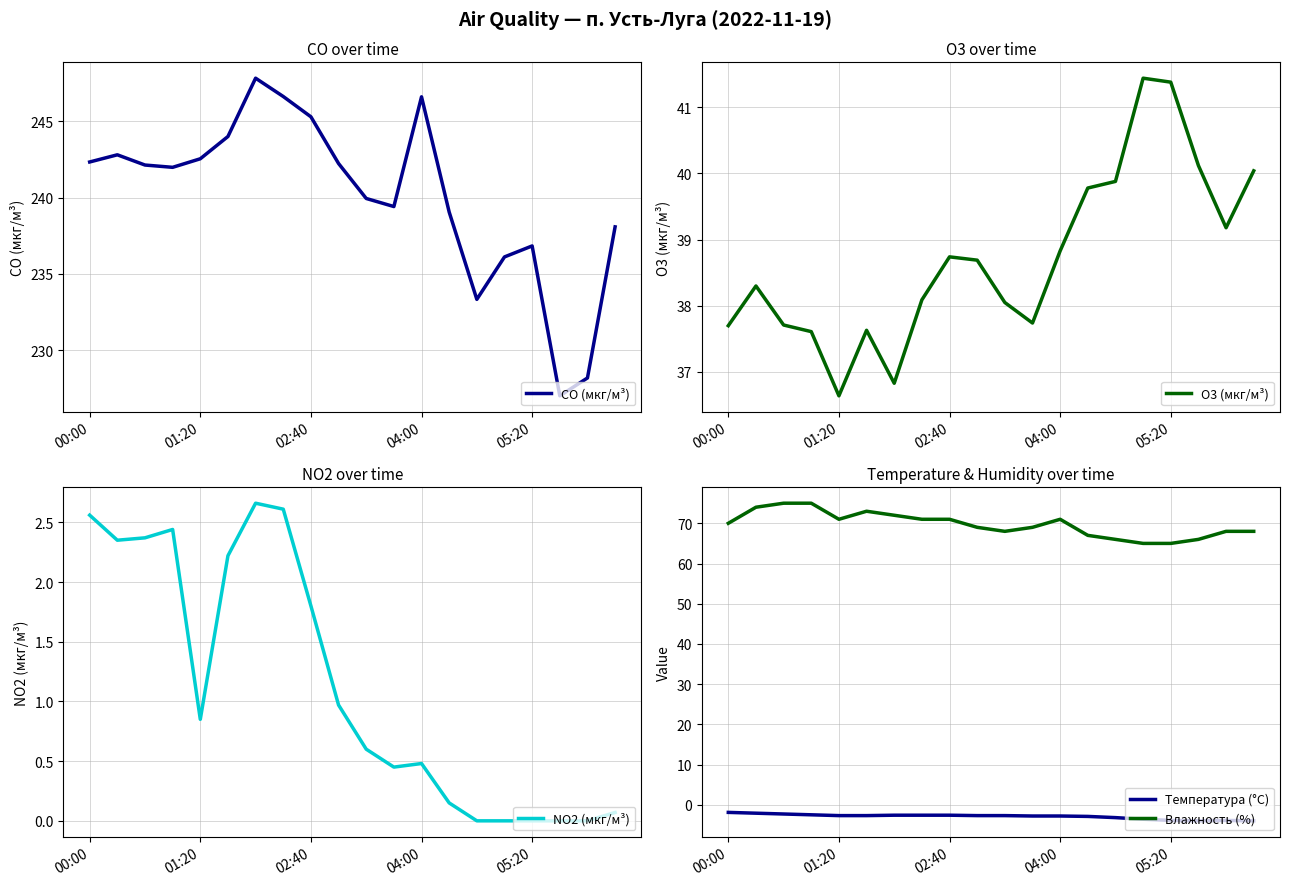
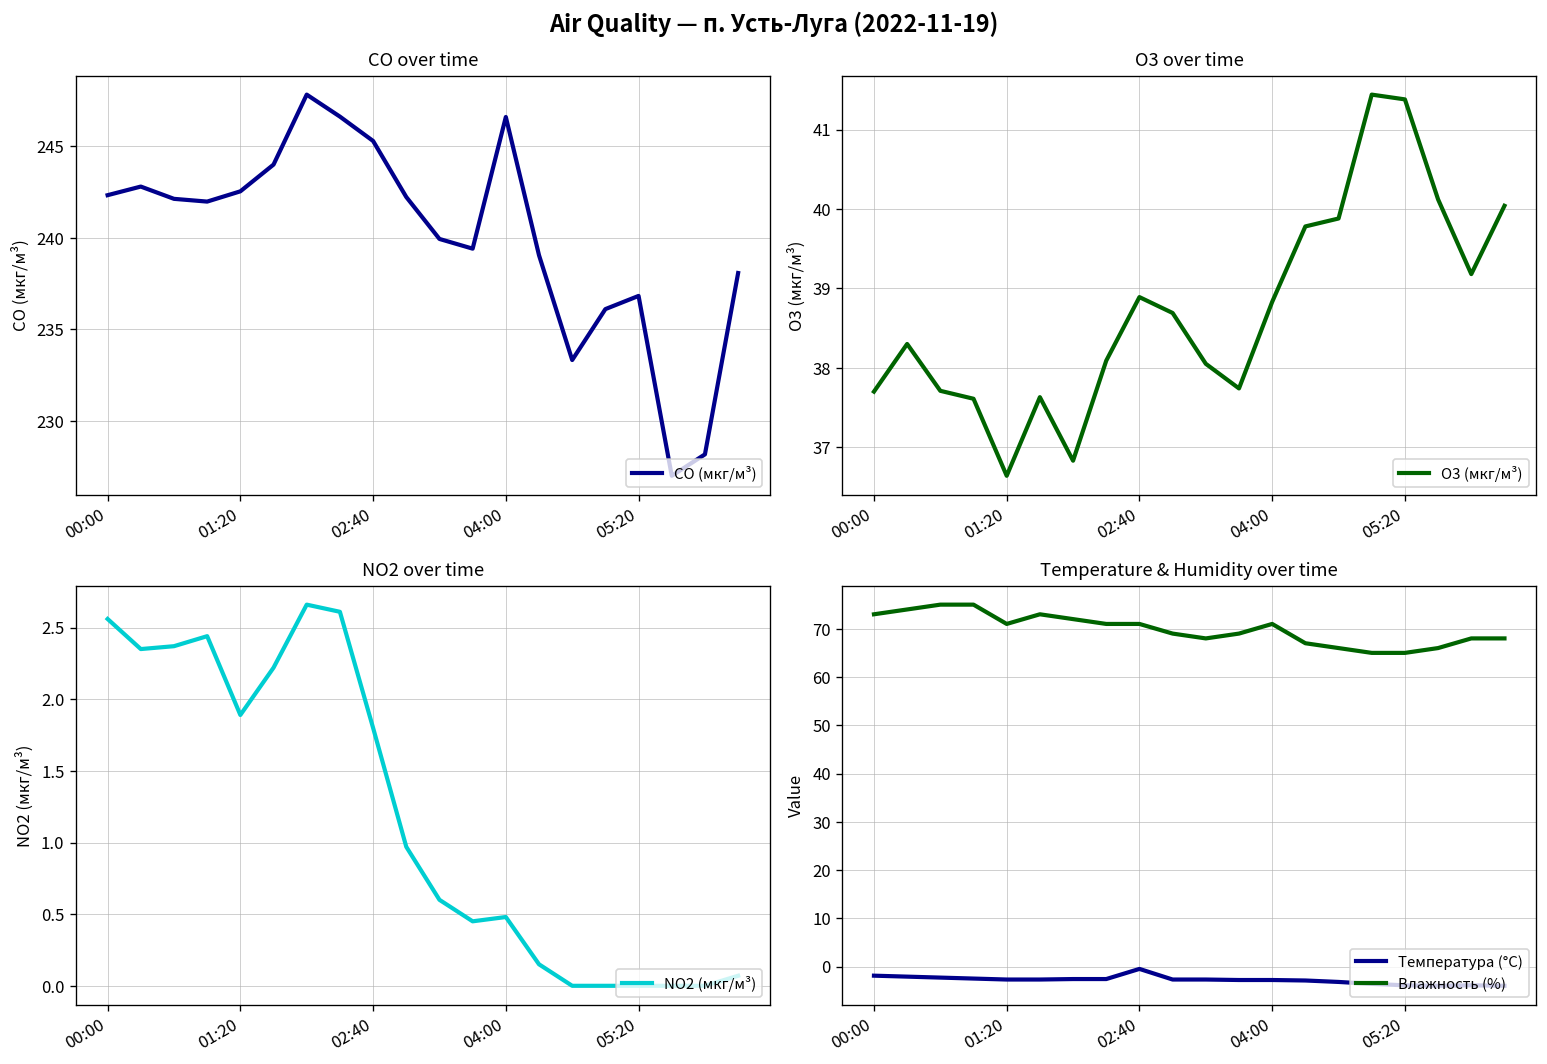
  {
    "CO over time": {
      "00:00": 242.3,
      "01:20": 242.5,
      "02:40": 245.3,
      "04:00": 246.6,
      "05:20": 236.8
    },
    "O3 over time": {
      "00:00": 37.7,
      "01:20": 36.6,
-     "02:40": 38.7,
+     "02:40": 38.9,
      "04:00": 38.8,
      "05:20": 41.4
    },
    "NO2 over time": {
      "00:00": 2.56,
-     "01:20": 0.85,
+     "01:20": 1.89,
      "02:40": 1.80,
      "04:00": 0.48
    },
    "Temperature & Humidity over time": {
      "Температура (°C)": {
        "00:00": -2,
        "01:20": -3,
-       "02:40": -3,
+       "02:40": -1,
        "04:00": -3
      },
      "Влажность (%)": {
-       "00:00": 70,
+       "00:00": 73,
        "01:20": 71,
        "02:40": 71,
        "04:00": 71,
        "05:20": 65
      }
    }
  }
